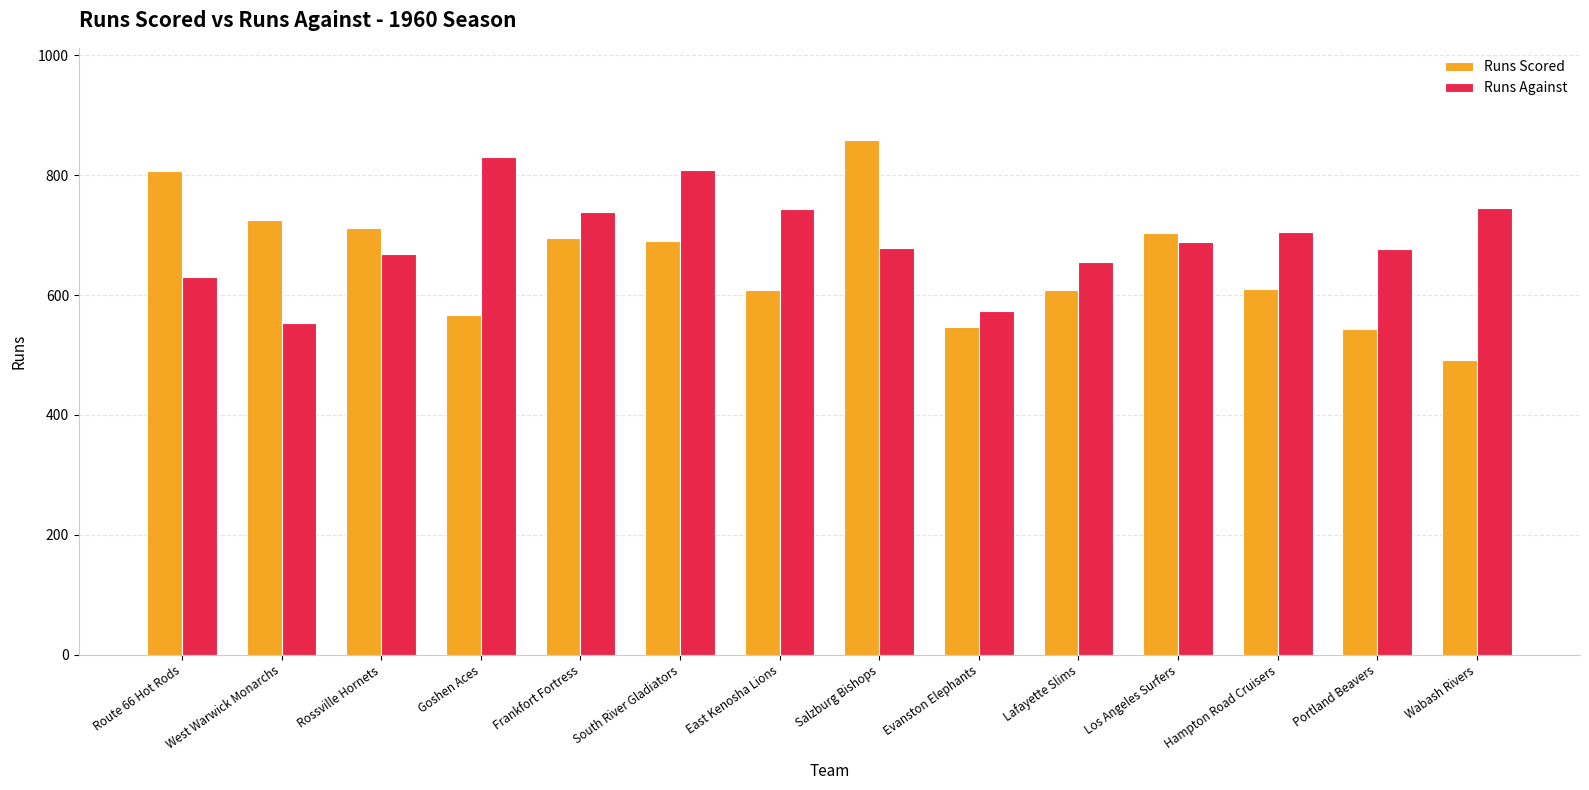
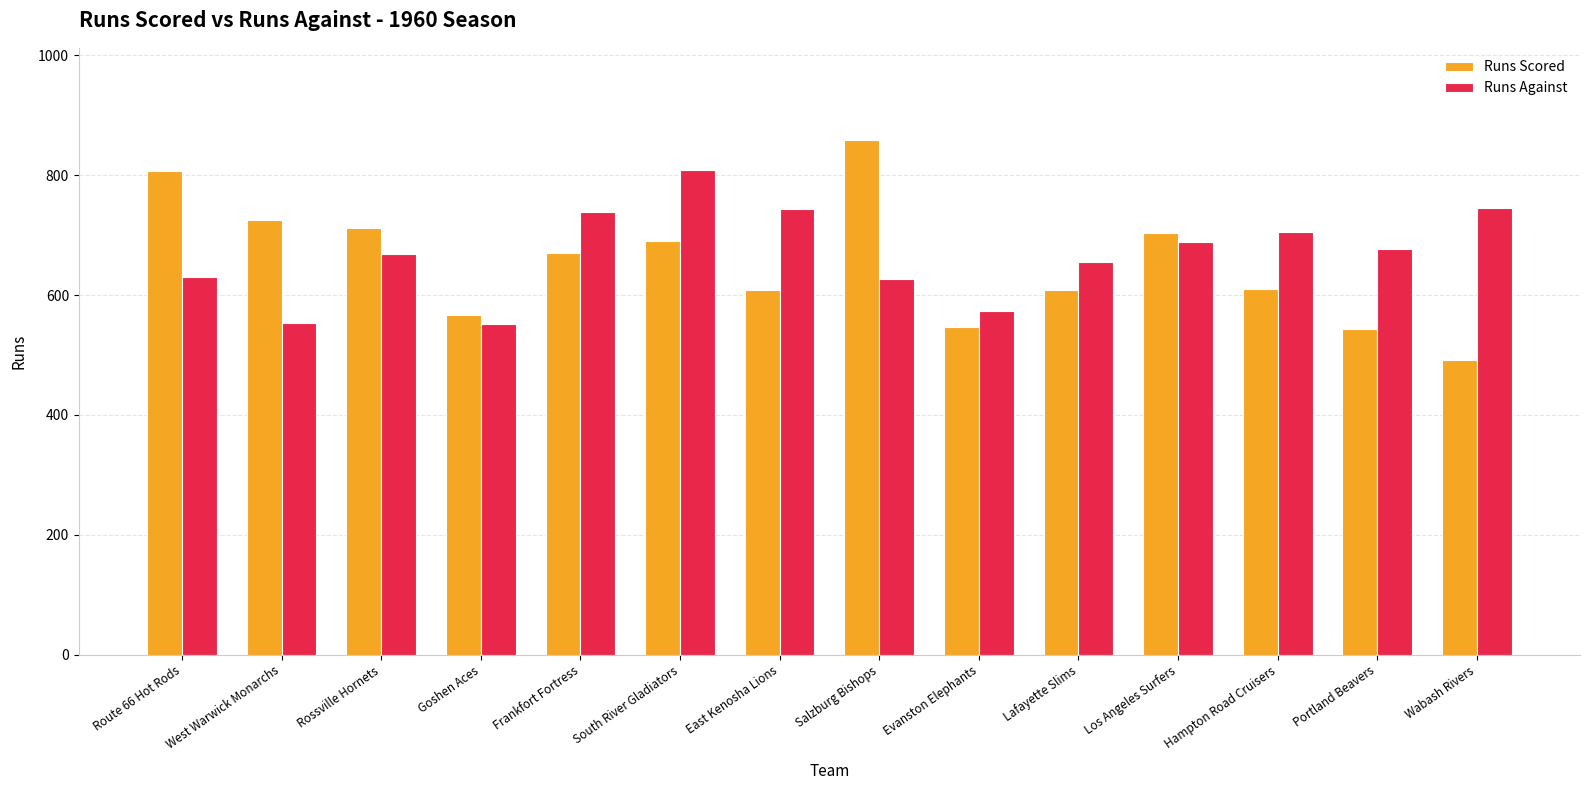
  {
    "Runs Scored": {
      "Route 66 Hot Rods": 810,
      "West Warwick Monarchs": 730,
      "Rossville Hornets": 710,
      "Goshen Aces": 570,
-     "Frankfort Fortress": 700,
+     "Frankfort Fortress": 670,
      "South River Gladiators": 690,
      "East Kenosha Lions": 610,
      "Salzburg Bishops": 860,
      "Evanston Elephants": 550,
      "Lafayette Slims": 610,
      "Los Angeles Surfers": 700,
      "Hampton Road Cruisers": 610,
      "Portland Beavers": 540,
      "Wabash Rivers": 490
    },
    "Runs Against": {
      "Route 66 Hot Rods": 630,
      "West Warwick Monarchs": 550,
      "Rossville Hornets": 670,
-     "Goshen Aces": 830,
+     "Goshen Aces": 550,
      "Frankfort Fortress": 740,
      "South River Gladiators": 810,
      "East Kenosha Lions": 740,
-     "Salzburg Bishops": 680,
+     "Salzburg Bishops": 630,
      "Evanston Elephants": 570,
      "Lafayette Slims": 660,
      "Los Angeles Surfers": 690,
      "Hampton Road Cruisers": 710,
      "Portland Beavers": 680,
      "Wabash Rivers": 750
    }
  }
